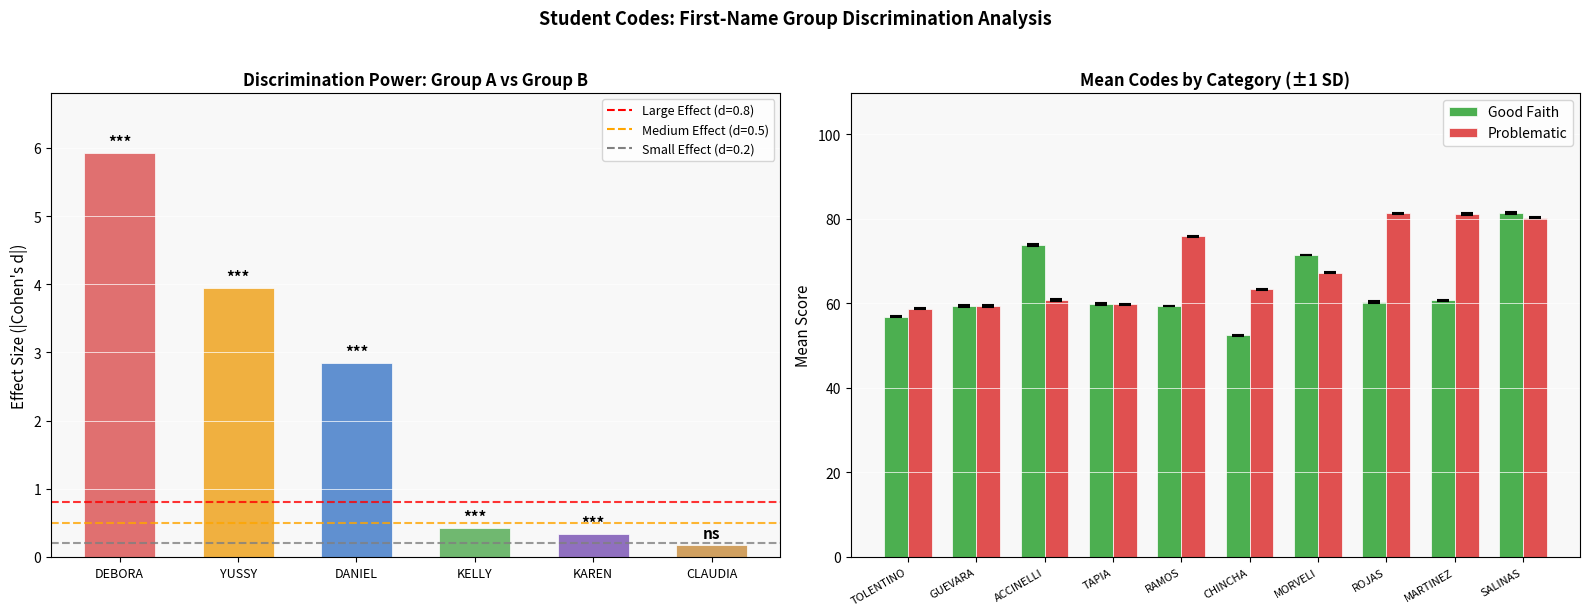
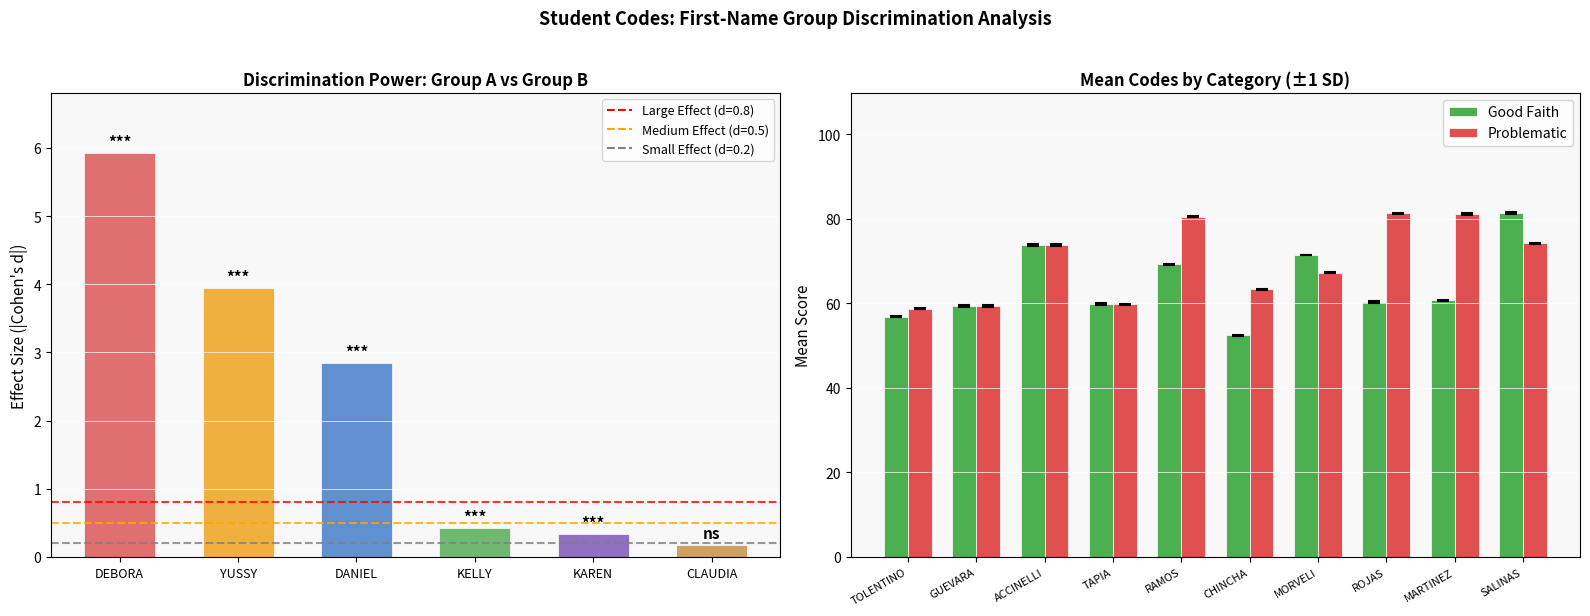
  {
    "Discrimination Power: Group A vs Group B": {
      "DEBORA": 5.9,
      "YUSSY": 3.9,
      "DANIEL": 2.8,
      "KELLY": 0.4,
      "KAREN": 0.3,
      "CLAUDIA": 0.2
    },
    "Mean Codes by Category (±1 SD)": {
      "Good Faith": {
        "TOLENTINO": 57,
        "GUEVARA": 59,
        "ACCINELLI": 74,
        "TAPIA": 60,
-       "RAMOS": 59,
+       "RAMOS": 69,
        "CHINCHA": 52,
        "MORVELI": 71,
        "ROJAS": 60,
        "MARTINEZ": 61,
        "SALINAS": 81
      },
      "Problematic": {
        "TOLENTINO": 59,
        "GUEVARA": 59,
-       "ACCINELLI": 61,
+       "ACCINELLI": 74,
        "TAPIA": 60,
-       "RAMOS": 76,
+       "RAMOS": 81,
        "CHINCHA": 63,
        "MORVELI": 67,
        "ROJAS": 81,
        "MARTINEZ": 81,
-       "SALINAS": 80
+       "SALINAS": 74
      }
    }
  }
